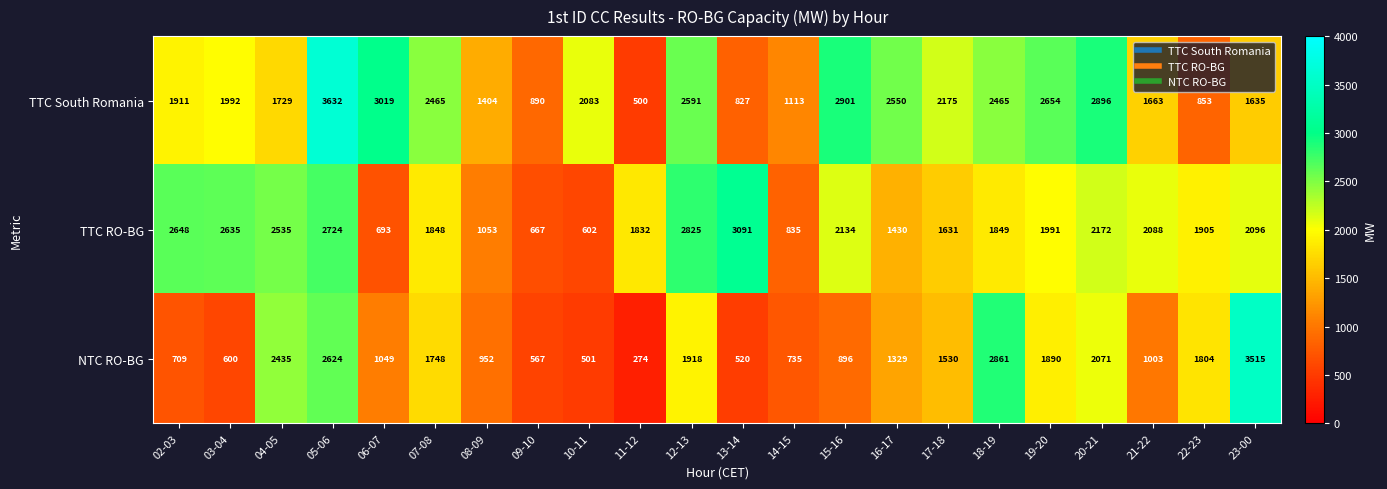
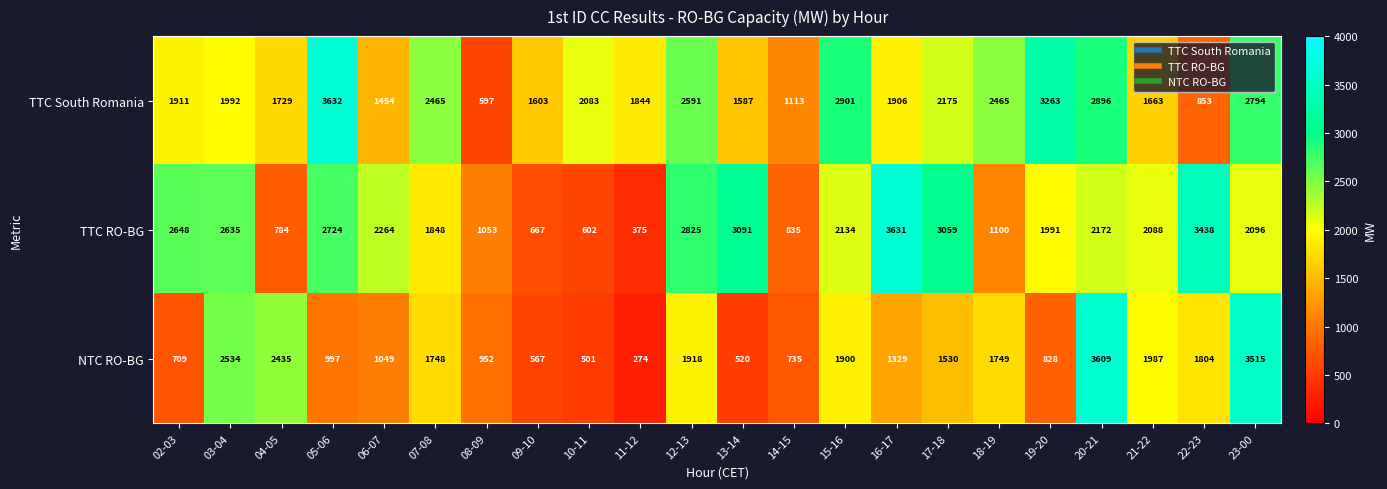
  {
    "TTC South Romania": {
      "02-03": 1911,
      "03-04": 1992,
      "04-05": 1729,
      "05-06": 3632,
-     "06-07": 3019,
+     "06-07": 1454,
      "07-08": 2465,
-     "08-09": 1404,
-     "09-10": 890,
+     "08-09": 597,
+     "09-10": 1603,
      "10-11": 2083,
-     "11-12": 500,
+     "11-12": 1844,
      "12-13": 2591,
-     "13-14": 827,
+     "13-14": 1587,
      "14-15": 1113,
      "15-16": 2901,
-     "16-17": 2550,
+     "16-17": 1906,
      "17-18": 2175,
      "18-19": 2465,
-     "19-20": 2654,
+     "19-20": 3263,
      "20-21": 2896,
      "21-22": 1663,
      "22-23": 853,
-     "23-00": 1635
+     "23-00": 2794
    },
    "TTC RO-BG": {
      "02-03": 2648,
      "03-04": 2635,
-     "04-05": 2535,
+     "04-05": 784,
      "05-06": 2724,
-     "06-07": 693,
+     "06-07": 2264,
      "07-08": 1848,
      "08-09": 1053,
      "09-10": 667,
      "10-11": 602,
-     "11-12": 1832,
+     "11-12": 375,
      "12-13": 2825,
      "13-14": 3091,
      "14-15": 835,
      "15-16": 2134,
-     "16-17": 1430,
-     "17-18": 1631,
-     "18-19": 1849,
+     "16-17": 3631,
+     "17-18": 3059,
+     "18-19": 1100,
      "19-20": 1991,
      "20-21": 2172,
      "21-22": 2088,
-     "22-23": 1905,
+     "22-23": 3438,
      "23-00": 2096
    },
    "NTC RO-BG": {
      "02-03": 709,
-     "03-04": 600,
+     "03-04": 2534,
      "04-05": 2435,
-     "05-06": 2624,
+     "05-06": 997,
      "06-07": 1049,
      "07-08": 1748,
      "08-09": 952,
      "09-10": 567,
      "10-11": 501,
      "11-12": 274,
      "12-13": 1918,
      "13-14": 520,
      "14-15": 735,
-     "15-16": 896,
+     "15-16": 1900,
      "16-17": 1329,
      "17-18": 1530,
-     "18-19": 2861,
-     "19-20": 1890,
-     "20-21": 2071,
-     "21-22": 1003,
+     "18-19": 1749,
+     "19-20": 828,
+     "20-21": 3609,
+     "21-22": 1987,
      "22-23": 1804,
      "23-00": 3515
    }
  }
